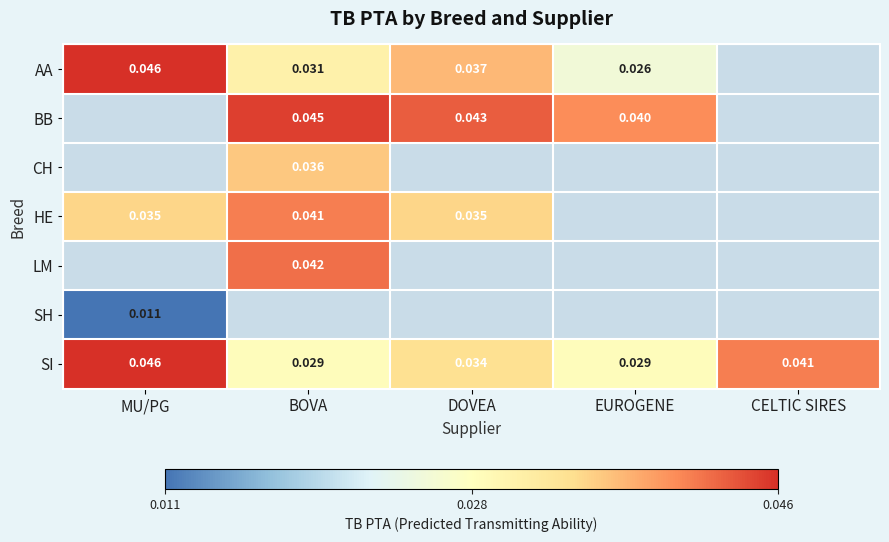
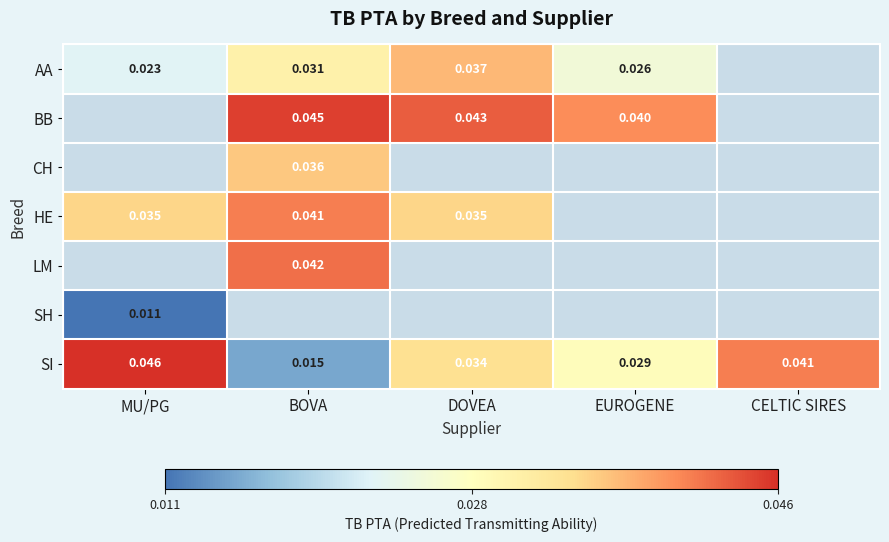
  {
    "AA": {
-     "MU/PG": 0.046,
+     "MU/PG": 0.023,
      "BOVA": 0.031,
      "DOVEA": 0.037,
      "EUROGENE": 0.026
    },
    "BB": {
      "BOVA": 0.045,
      "DOVEA": 0.043,
      "EUROGENE": 0.040
    },
    "CH": {
      "BOVA": 0.036
    },
    "HE": {
      "MU/PG": 0.035,
      "BOVA": 0.041,
      "DOVEA": 0.035
    },
    "LM": {
      "BOVA": 0.042
    },
    "SH": {
      "MU/PG": 0.011
    },
    "SI": {
      "MU/PG": 0.046,
-     "BOVA": 0.029,
+     "BOVA": 0.015,
      "DOVEA": 0.034,
      "EUROGENE": 0.029,
      "CELTIC SIRES": 0.041
    }
  }
